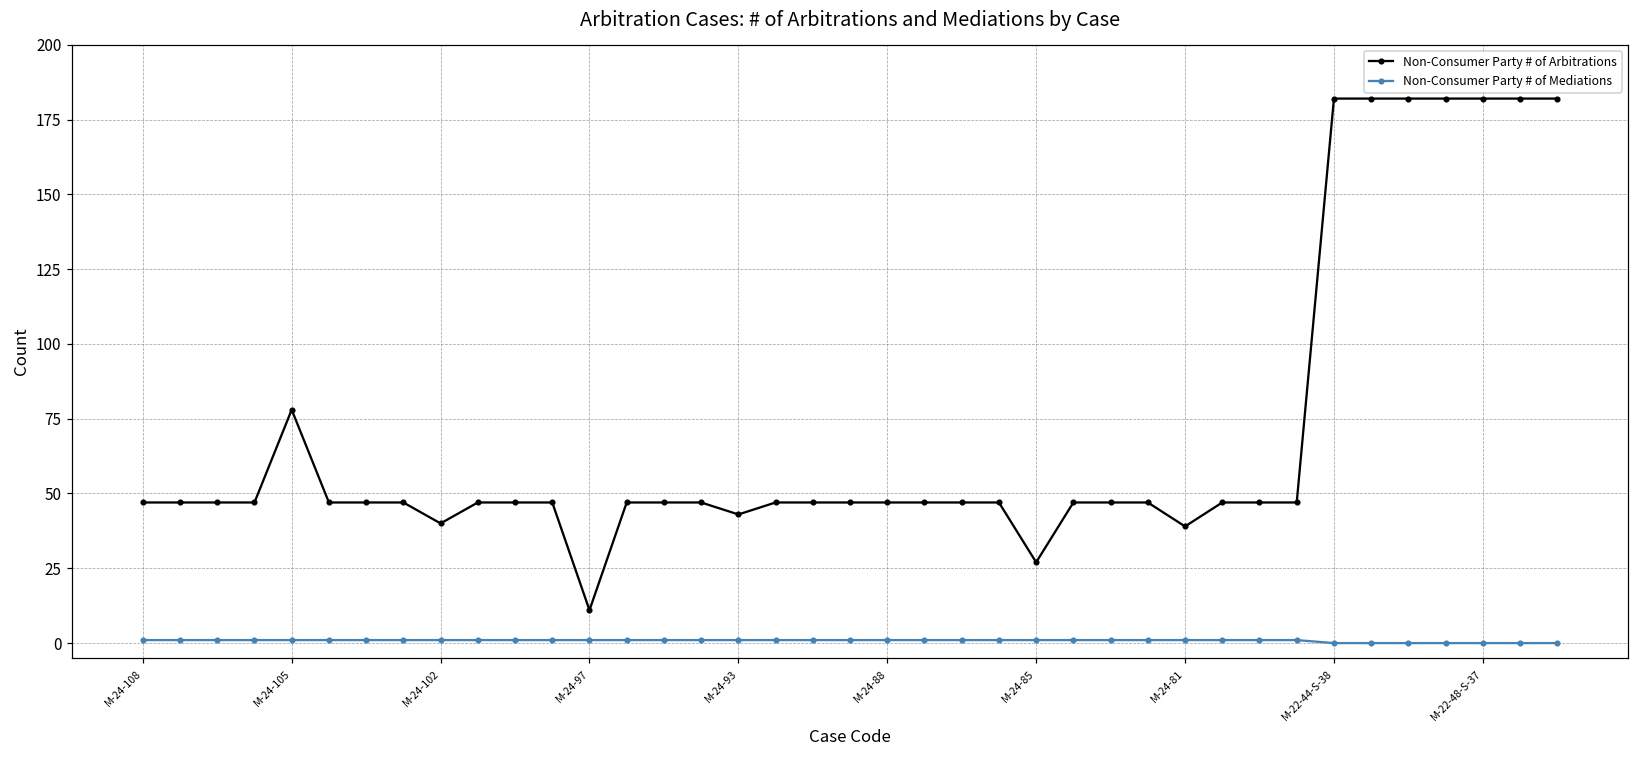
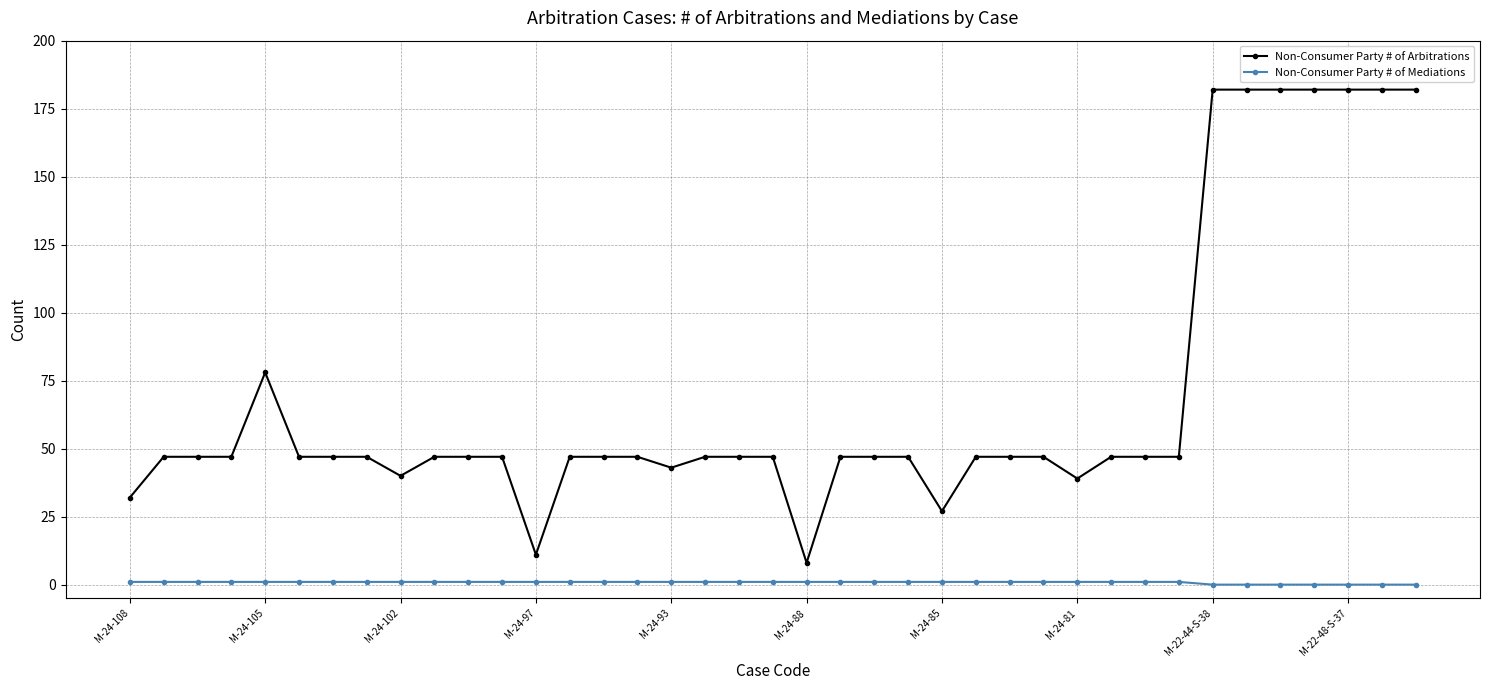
  {
    "Non-Consumer Party # of Arbitrations": {
-     "M-24-108": 47,
+     "M-24-108": 32,
      "M-24-105": 78,
      "M-24-102": 40,
      "M-24-97": 11,
      "M-24-93": 43,
-     "M-24-88": 47,
+     "M-24-88": 8,
      "M-24-85": 27,
      "M-24-81": 39,
      "M-22-44-S-38": 182,
      "M-22-48-S-37": 182
    },
    "Non-Consumer Party # of Mediations": {
      "M-24-108": 1,
      "M-24-105": 1,
      "M-24-102": 1,
      "M-24-97": 1,
      "M-24-93": 1,
      "M-24-88": 1,
      "M-24-85": 1,
      "M-24-81": 1,
      "M-22-44-S-38": 0,
      "M-22-48-S-37": 0
    }
  }
